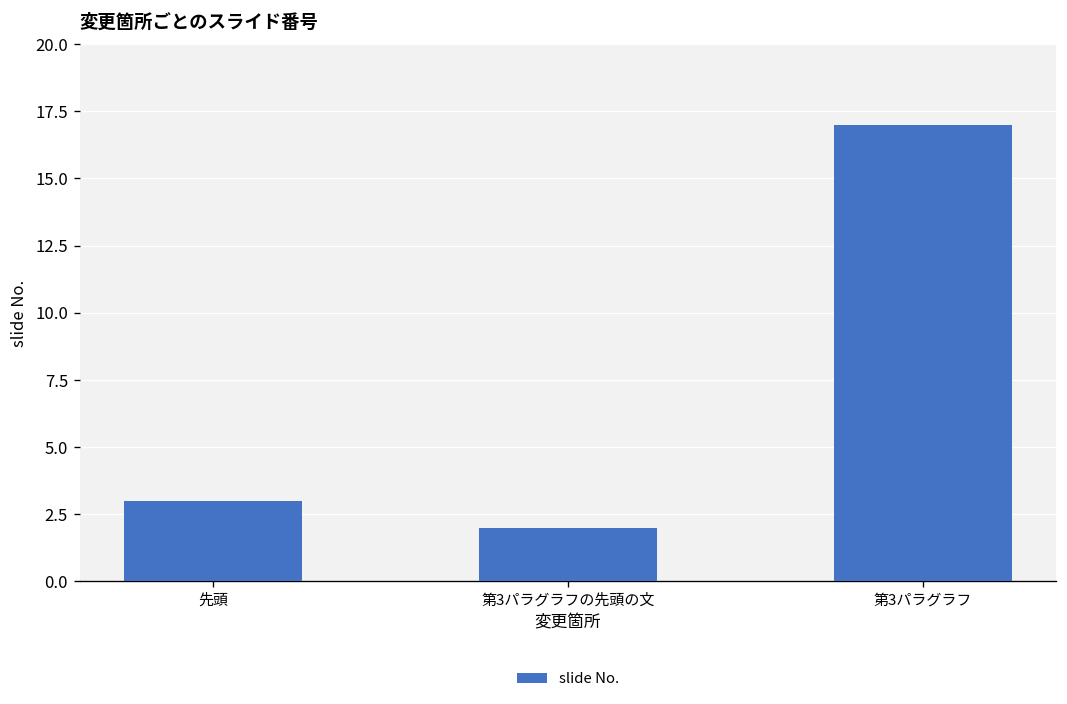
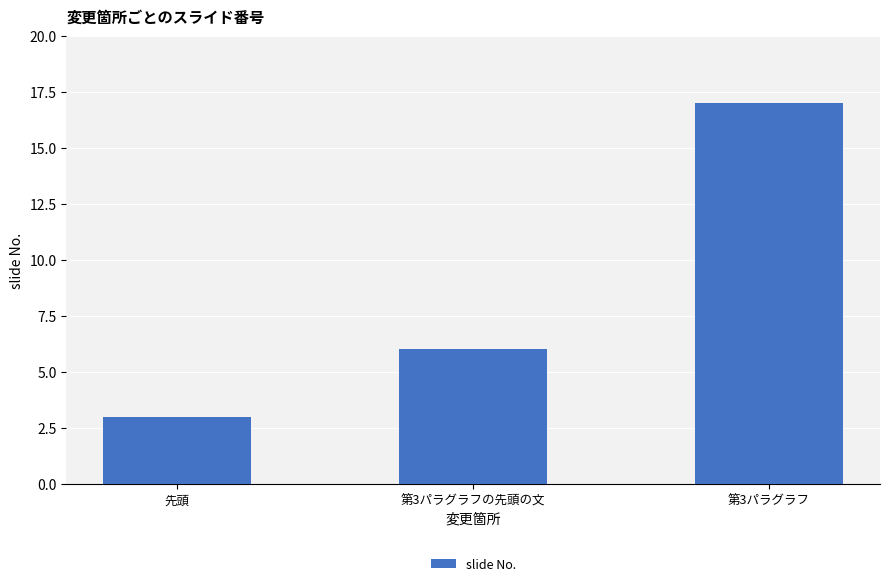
  {
    "先頭": 3,
-   "第3パラグラフの先頭の文": 2,
+   "第3パラグラフの先頭の文": 6,
    "第3パラグラフ": 17
  }
